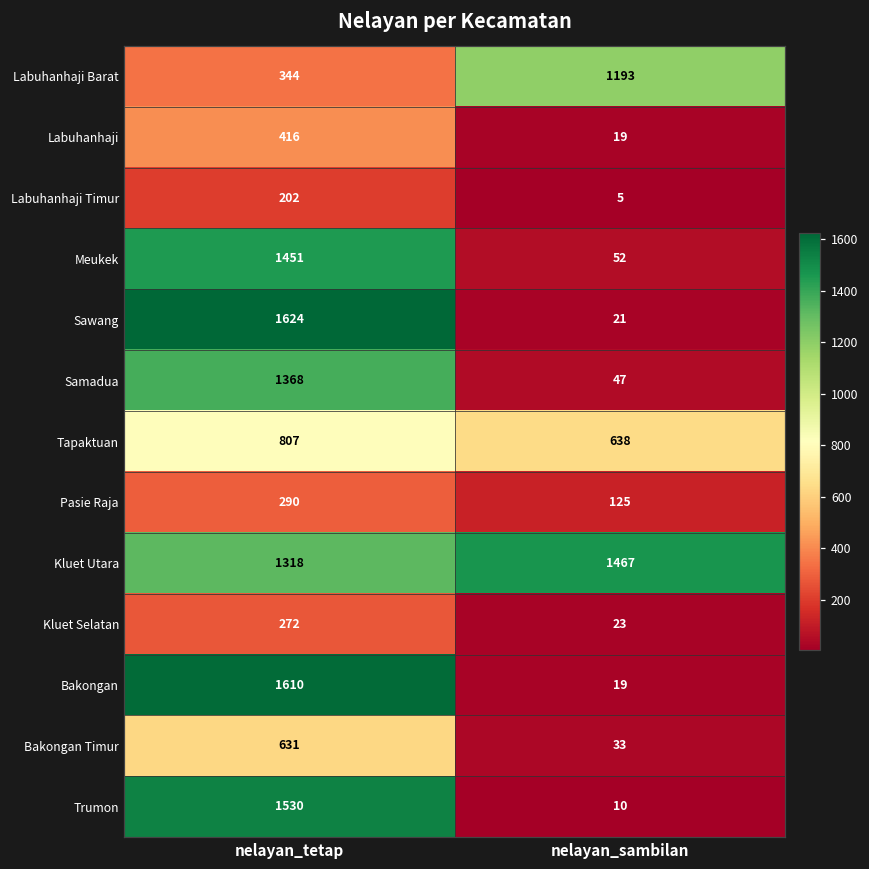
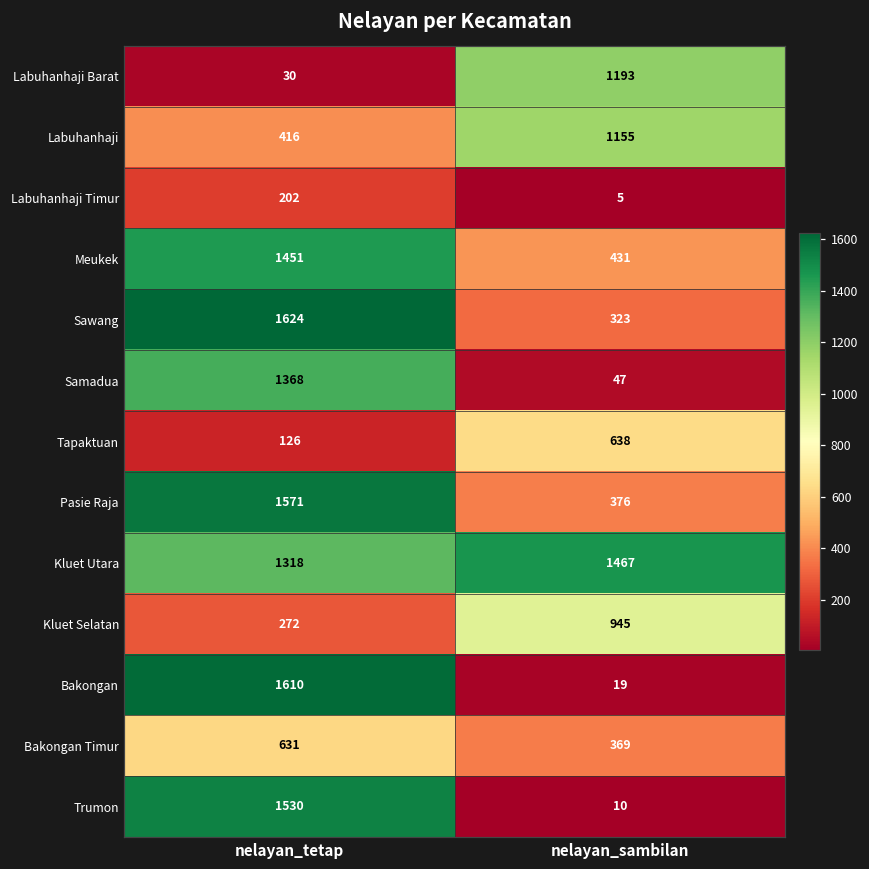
  {
    "Labuhanhaji Barat": {
-     "nelayan_tetap": 344,
+     "nelayan_tetap": 30,
      "nelayan_sambilan": 1193
    },
    "Labuhanhaji": {
      "nelayan_tetap": 416,
-     "nelayan_sambilan": 19
+     "nelayan_sambilan": 1155
    },
    "Labuhanhaji Timur": {
      "nelayan_tetap": 202,
      "nelayan_sambilan": 5
    },
    "Meukek": {
      "nelayan_tetap": 1451,
-     "nelayan_sambilan": 52
+     "nelayan_sambilan": 431
    },
    "Sawang": {
      "nelayan_tetap": 1624,
-     "nelayan_sambilan": 21
+     "nelayan_sambilan": 323
    },
    "Samadua": {
      "nelayan_tetap": 1368,
      "nelayan_sambilan": 47
    },
    "Tapaktuan": {
-     "nelayan_tetap": 807,
+     "nelayan_tetap": 126,
      "nelayan_sambilan": 638
    },
    "Pasie Raja": {
-     "nelayan_tetap": 290,
-     "nelayan_sambilan": 125
+     "nelayan_tetap": 1571,
+     "nelayan_sambilan": 376
    },
    "Kluet Utara": {
      "nelayan_tetap": 1318,
      "nelayan_sambilan": 1467
    },
    "Kluet Selatan": {
      "nelayan_tetap": 272,
-     "nelayan_sambilan": 23
+     "nelayan_sambilan": 945
    },
    "Bakongan": {
      "nelayan_tetap": 1610,
      "nelayan_sambilan": 19
    },
    "Bakongan Timur": {
      "nelayan_tetap": 631,
-     "nelayan_sambilan": 33
+     "nelayan_sambilan": 369
    },
    "Trumon": {
      "nelayan_tetap": 1530,
      "nelayan_sambilan": 10
    }
  }
